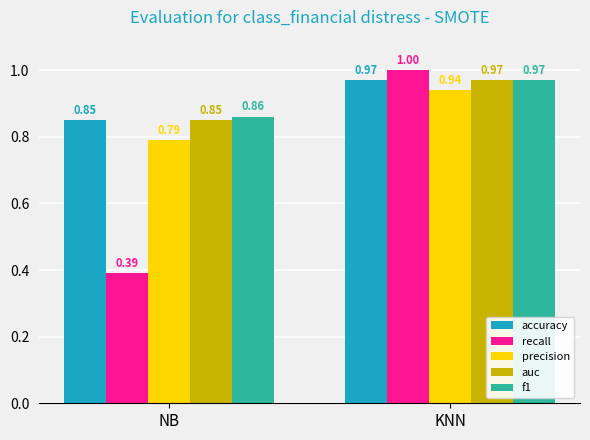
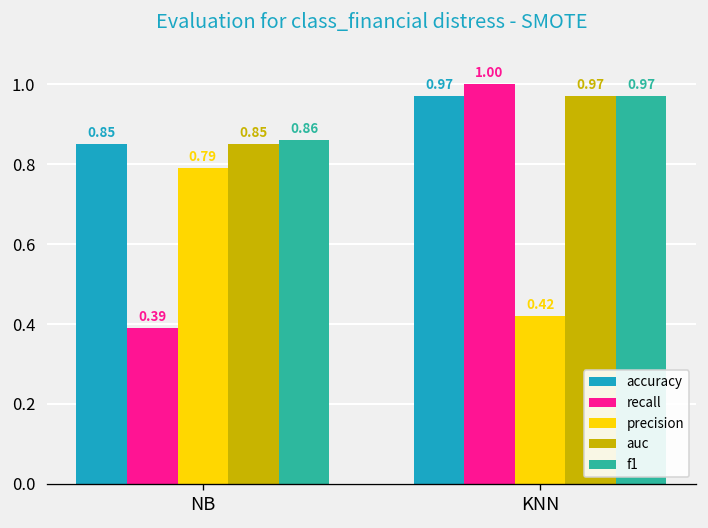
  {
    "recall": {
      "NB": 0.39,
      "KNN": 1.00
    },
    "precision": {
      "NB": 0.79,
-     "KNN": 0.94
+     "KNN": 0.42
    },
    "auc": {
      "NB": 0.85,
      "KNN": 0.97
    }
  }
